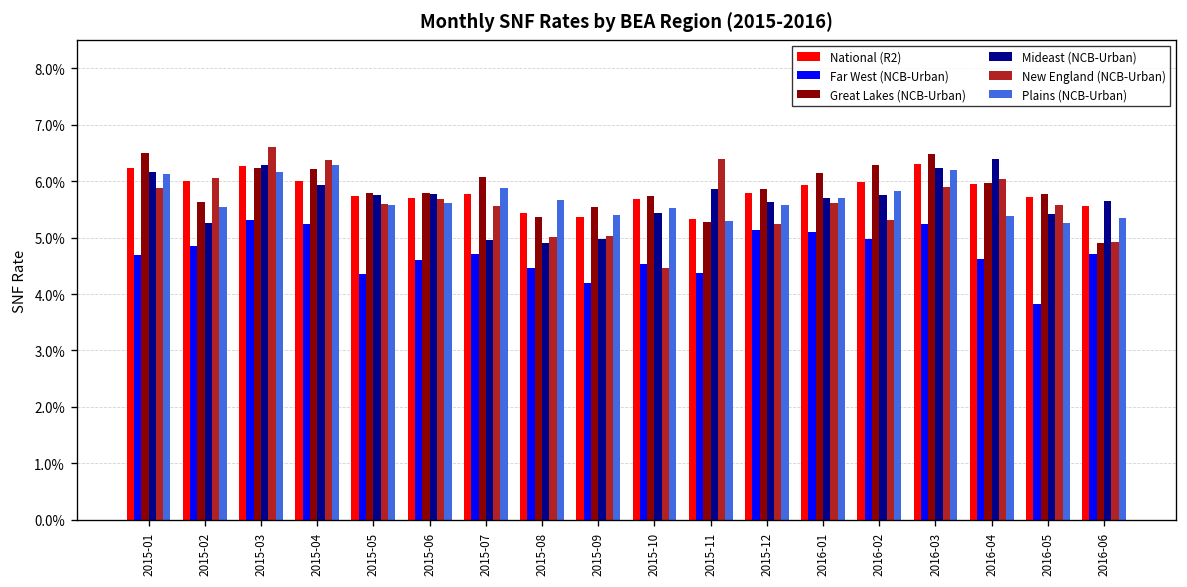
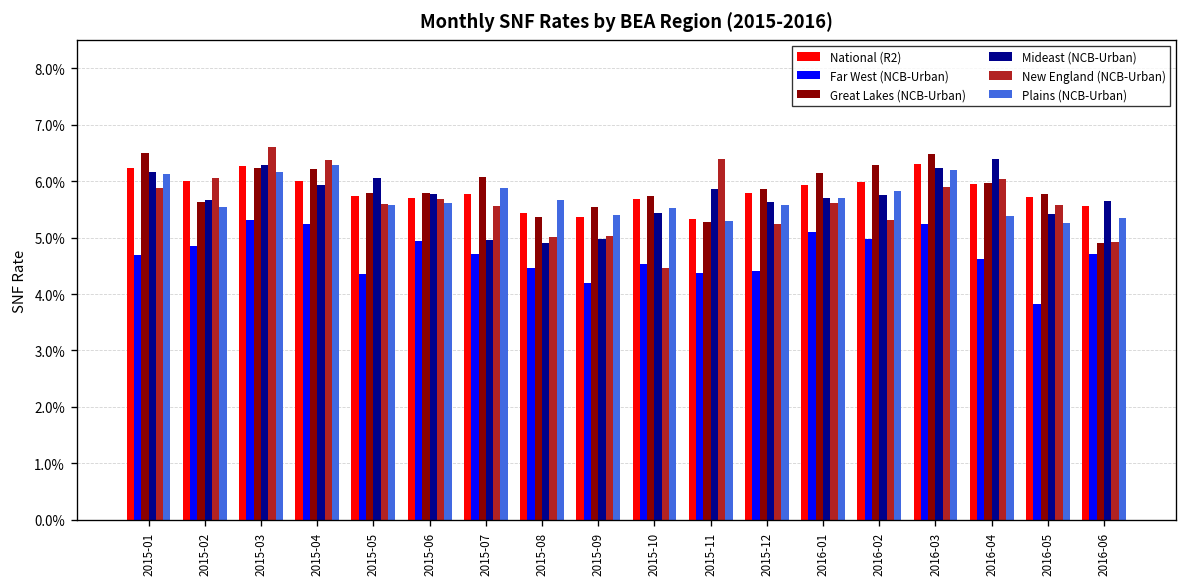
  {
    "National (R2)": {
      "2015-01": "6.2%",
      "2015-02": "6.0%",
      "2015-03": "6.3%",
      "2015-04": "6.0%",
      "2015-05": "5.7%",
      "2015-06": "5.7%",
      "2015-07": "5.8%",
      "2015-08": "5.4%",
      "2015-09": "5.4%",
      "2015-10": "5.7%",
      "2015-11": "5.3%",
      "2015-12": "5.8%",
      "2016-01": "5.9%",
      "2016-02": "6.0%",
      "2016-03": "6.3%",
      "2016-04": "5.9%",
      "2016-05": "5.7%",
      "2016-06": "5.6%"
    },
    "Far West (NCB-Urban)": {
      "2015-01": "4.7%",
      "2015-02": "4.9%",
      "2015-03": "5.3%",
      "2015-04": "5.2%",
      "2015-05": "4.4%",
-     "2015-06": "4.6%",
+     "2015-06": "4.9%",
      "2015-07": "4.7%",
      "2015-08": "4.5%",
      "2015-09": "4.2%",
      "2015-10": "4.5%",
      "2015-11": "4.4%",
-     "2015-12": "5.1%",
+     "2015-12": "4.4%",
      "2016-01": "5.1%",
      "2016-02": "5.0%",
      "2016-03": "5.2%",
      "2016-04": "4.6%",
      "2016-05": "3.8%",
      "2016-06": "4.7%"
    },
    "Great Lakes (NCB-Urban)": {
      "2015-01": "6.5%",
      "2015-02": "5.6%",
      "2015-03": "6.2%",
      "2015-04": "6.2%",
      "2015-05": "5.8%",
      "2015-06": "5.8%",
      "2015-07": "6.1%",
      "2015-08": "5.4%",
      "2015-09": "5.5%",
      "2015-10": "5.7%",
      "2015-11": "5.3%",
      "2015-12": "5.9%",
      "2016-01": "6.1%",
      "2016-02": "6.3%",
      "2016-03": "6.5%",
      "2016-04": "6.0%",
      "2016-05": "5.8%",
      "2016-06": "4.9%"
    },
    "Mideast (NCB-Urban)": {
      "2015-01": "6.2%",
-     "2015-02": "5.3%",
+     "2015-02": "5.7%",
      "2015-03": "6.3%",
      "2015-04": "5.9%",
-     "2015-05": "5.8%",
+     "2015-05": "6.0%",
      "2015-06": "5.8%",
      "2015-07": "5.0%",
      "2015-08": "4.9%",
      "2015-09": "5.0%",
      "2015-10": "5.4%",
      "2015-11": "5.9%",
      "2015-12": "5.6%",
      "2016-01": "5.7%",
      "2016-02": "5.8%",
      "2016-03": "6.2%",
      "2016-04": "6.4%",
      "2016-05": "5.4%",
      "2016-06": "5.6%"
    },
    "New England (NCB-Urban)": {
      "2015-01": "5.9%",
      "2015-02": "6.1%",
      "2015-03": "6.6%",
      "2015-04": "6.4%",
      "2015-05": "5.6%",
      "2015-06": "5.7%",
      "2015-07": "5.6%",
      "2015-08": "5.0%",
      "2015-09": "5.0%",
      "2015-10": "4.5%",
      "2015-11": "6.4%",
      "2015-12": "5.2%",
      "2016-01": "5.6%",
      "2016-02": "5.3%",
      "2016-03": "5.9%",
      "2016-04": "6.0%",
      "2016-05": "5.6%",
      "2016-06": "4.9%"
    },
    "Plains (NCB-Urban)": {
      "2015-01": "6.1%",
      "2015-02": "5.5%",
      "2015-03": "6.2%",
      "2015-04": "6.3%",
      "2015-05": "5.6%",
      "2015-06": "5.6%",
      "2015-07": "5.9%",
      "2015-08": "5.7%",
      "2015-09": "5.4%",
      "2015-10": "5.5%",
      "2015-11": "5.3%",
      "2015-12": "5.6%",
      "2016-01": "5.7%",
      "2016-02": "5.8%",
      "2016-03": "6.2%",
      "2016-04": "5.4%",
      "2016-05": "5.3%",
      "2016-06": "5.3%"
    }
  }
